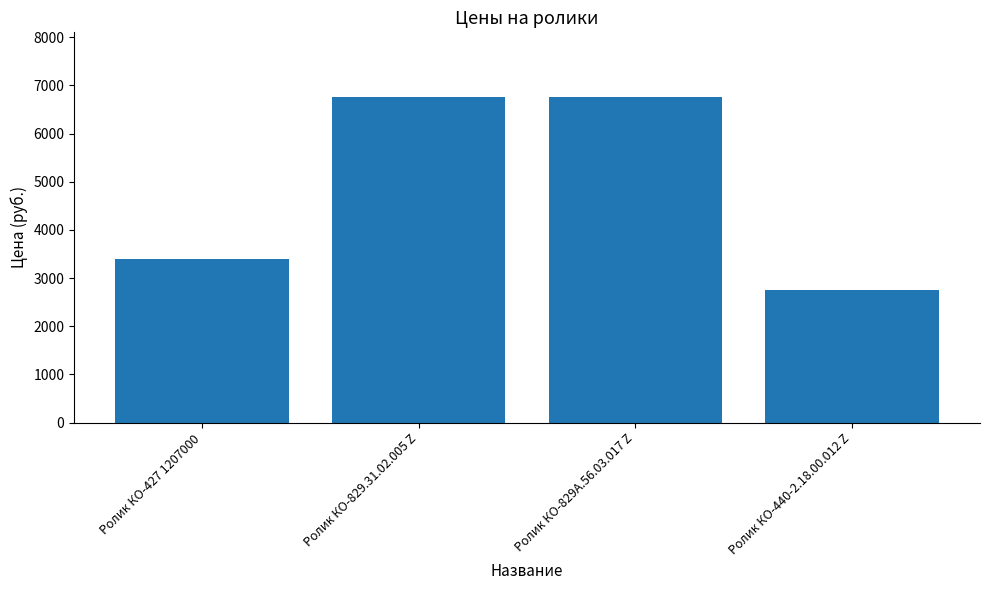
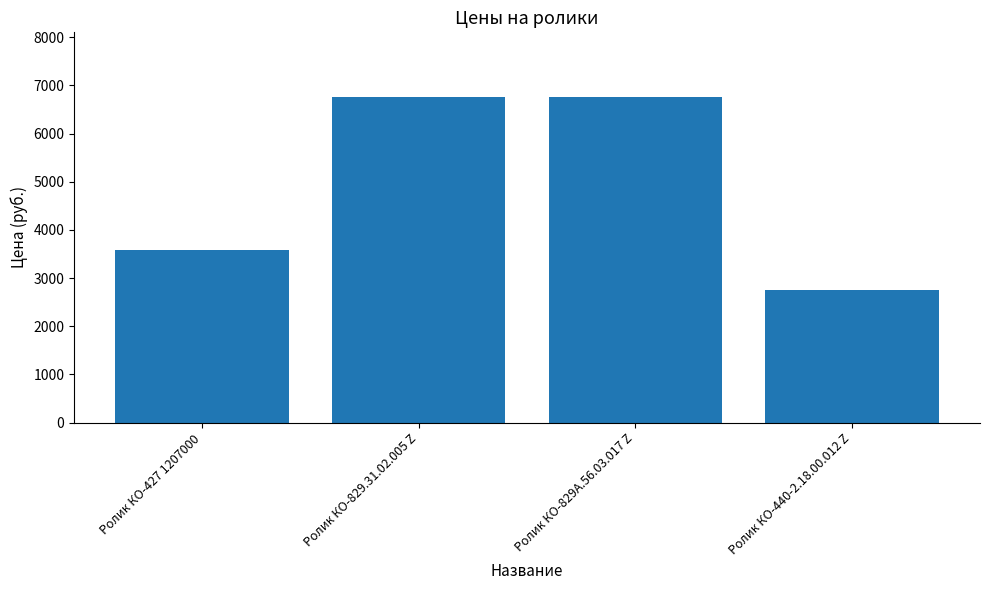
  {
-   "Ролик КО-427 1207000": 3400,
+   "Ролик КО-427 1207000": 3600,
    "Ролик КО-829.31.02.005 Z": 6800,
    "Ролик КО-829А.56.03.017 Z": 6800,
    "Ролик КО-440-2.18.00.012 Z": 2800
  }
